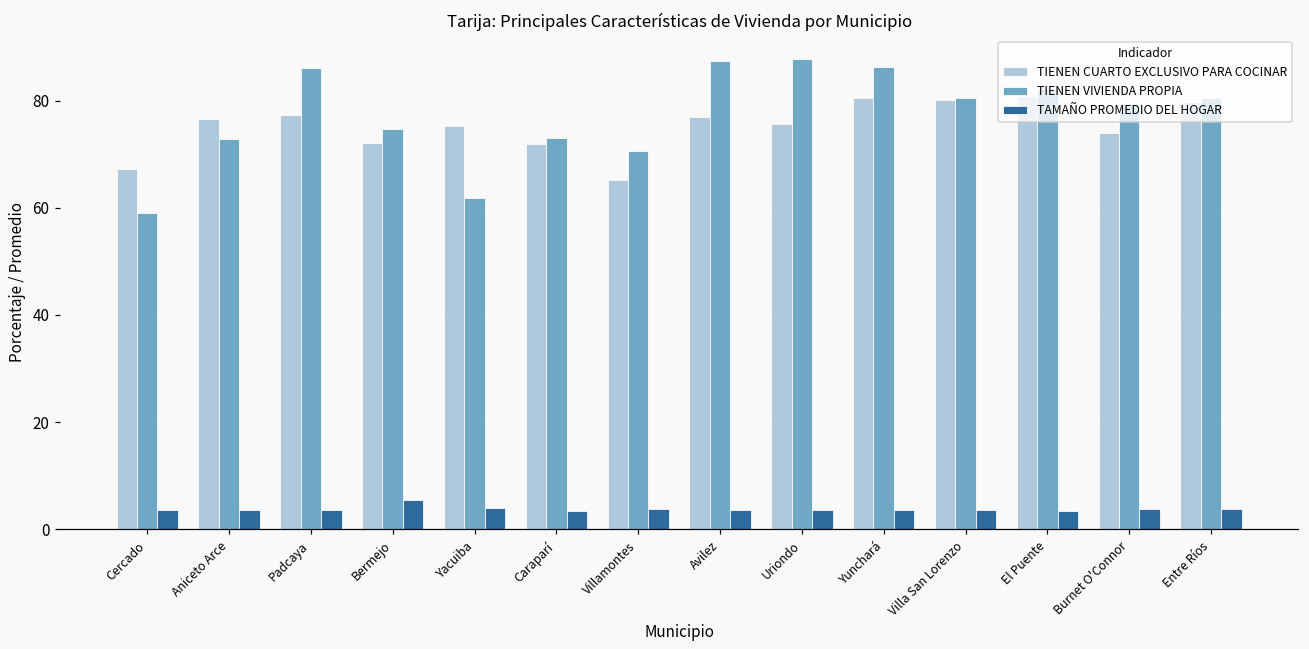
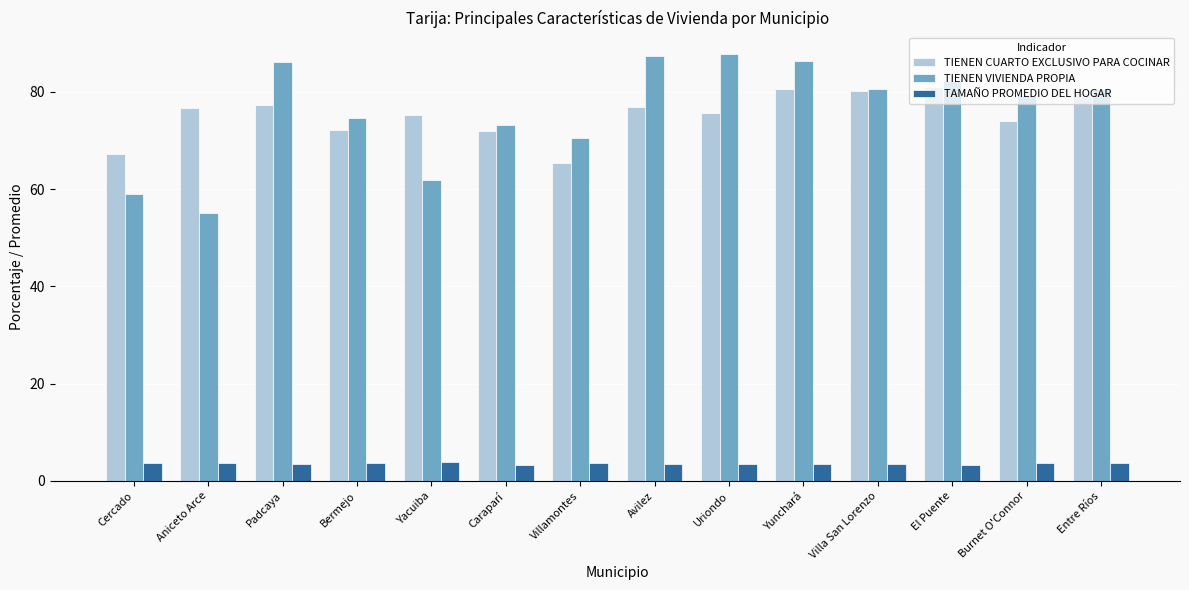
  {
    "TIENEN CUARTO EXCLUSIVO PARA COCINAR": {
      "Cercado": 67,
      "Aniceto Arce": 77,
      "Padcaya": 77,
      "Bermejo": 72,
      "Yacuiba": 75,
      "Caraparí": 72,
      "Villamontes": 65,
      "Avilez": 77,
      "Uriondo": 76,
      "Yunchará": 80,
      "Villa San Lorenzo": 80,
      "Burnet O'Connor": 74
    },
    "TIENEN VIVIENDA PROPIA": {
      "Cercado": 59,
-     "Aniceto Arce": 73,
+     "Aniceto Arce": 55,
      "Padcaya": 86,
      "Bermejo": 75,
      "Yacuiba": 62,
      "Caraparí": 73,
      "Villamontes": 71,
      "Avilez": 87,
      "Uriondo": 88,
      "Yunchará": 86,
      "Villa San Lorenzo": 80
    },
    "TAMAÑO PROMEDIO DEL HOGAR": {
      "Cercado": 4,
      "Aniceto Arce": 4,
      "Padcaya": 4,
-     "Bermejo": 6,
+     "Bermejo": 4,
      "Yacuiba": 4,
      "Caraparí": 3,
      "Villamontes": 4,
      "Avilez": 4,
      "Uriondo": 3,
      "Yunchará": 4,
      "Villa San Lorenzo": 4,
      "El Puente": 3,
      "Burnet O'Connor": 4,
      "Entre Ríos": 4
    }
  }
